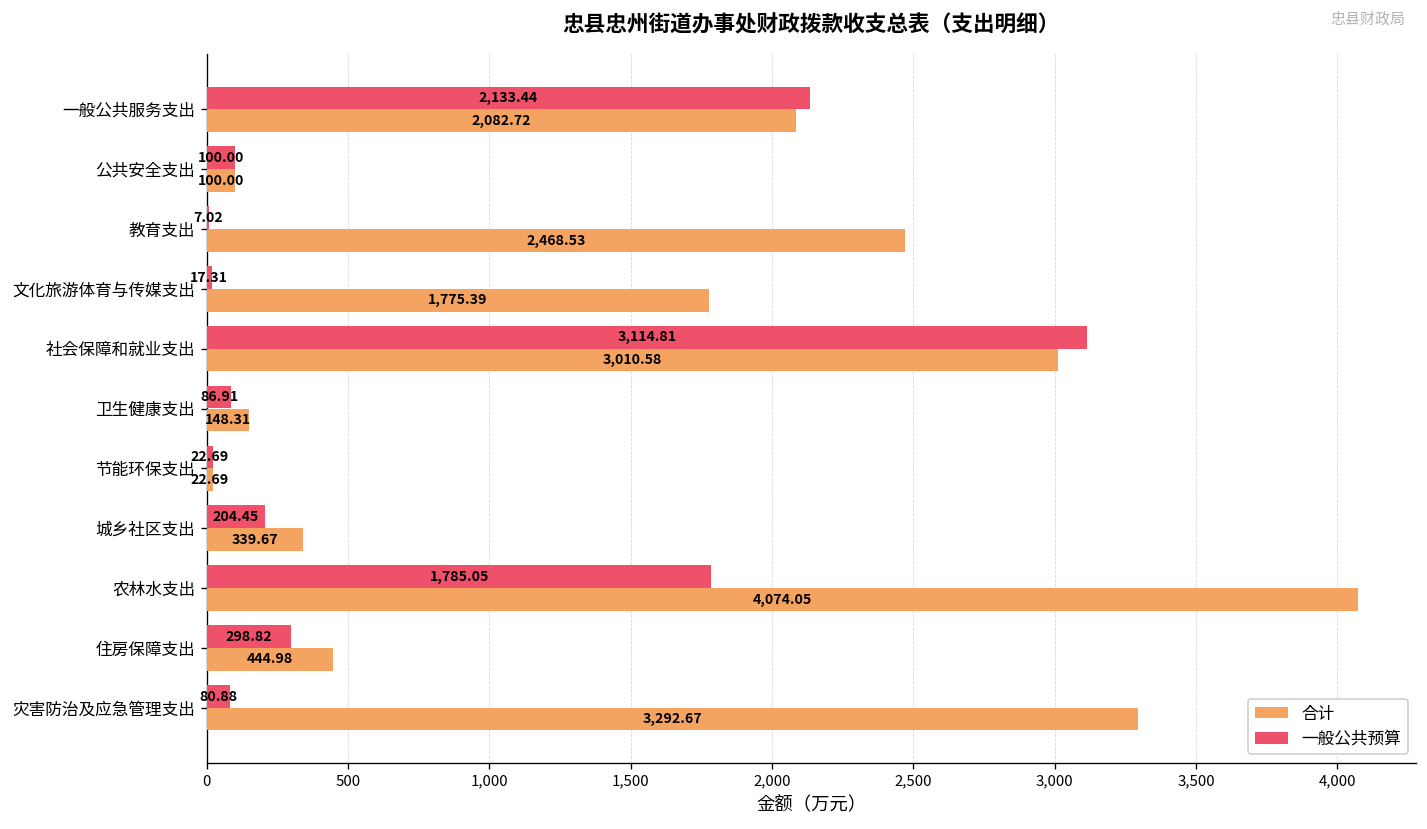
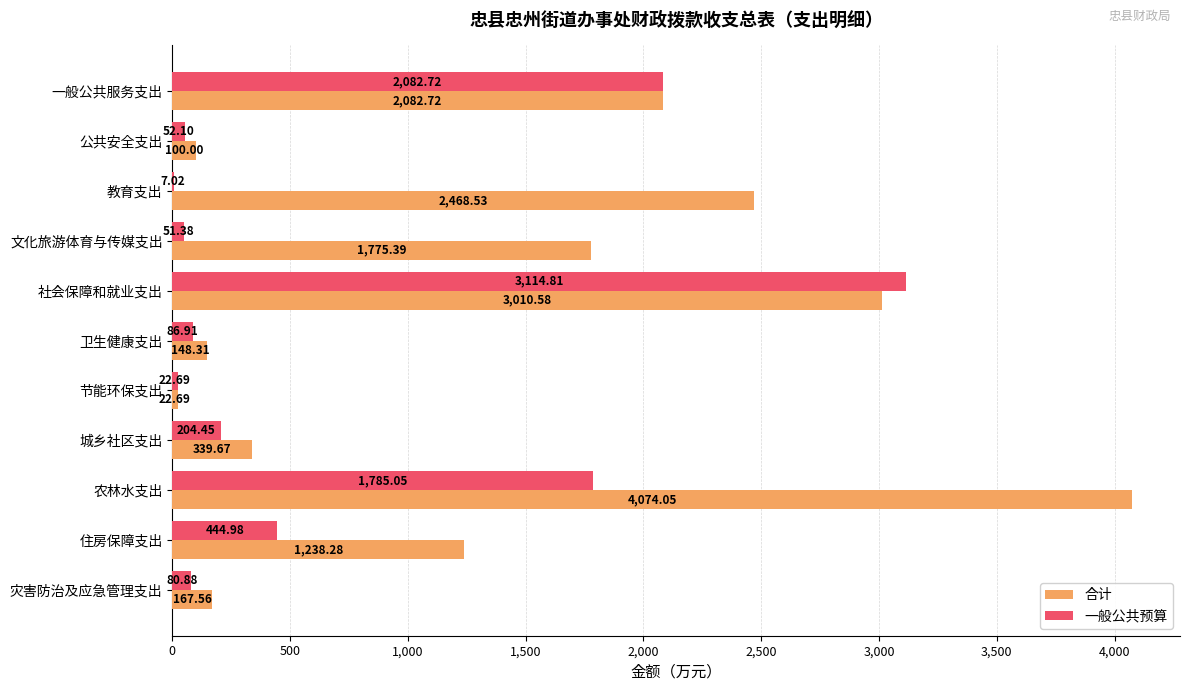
  {
    "合计": {
      "一般公共服务支出": "2,082.72",
      "公共安全支出": "100.00",
      "教育支出": "2,468.53",
      "文化旅游体育与传媒支出": "1,775.39",
      "社会保障和就业支出": "3,010.58",
      "卫生健康支出": "148.31",
      "节能环保支出": "22.69",
      "城乡社区支出": "339.67",
      "农林水支出": "4,074.05",
-     "住房保障支出": "444.98",
-     "灾害防治及应急管理支出": "3,292.67"
+     "住房保障支出": "1,238.28",
+     "灾害防治及应急管理支出": "167.56"
    },
    "一般公共预算": {
-     "一般公共服务支出": "2,133.44",
-     "公共安全支出": "100.00",
+     "一般公共服务支出": "2,082.72",
+     "公共安全支出": "52.10",
      "教育支出": "7.02",
-     "文化旅游体育与传媒支出": "17.31",
+     "文化旅游体育与传媒支出": "51.38",
      "社会保障和就业支出": "3,114.81",
      "卫生健康支出": "86.91",
      "节能环保支出": "22.69",
      "城乡社区支出": "204.45",
      "农林水支出": "1,785.05",
-     "住房保障支出": "298.82",
+     "住房保障支出": "444.98",
      "灾害防治及应急管理支出": "80.88"
    }
  }
